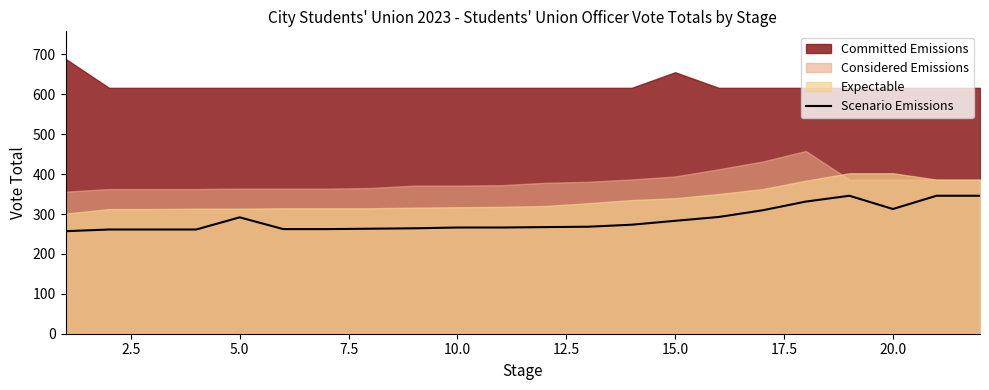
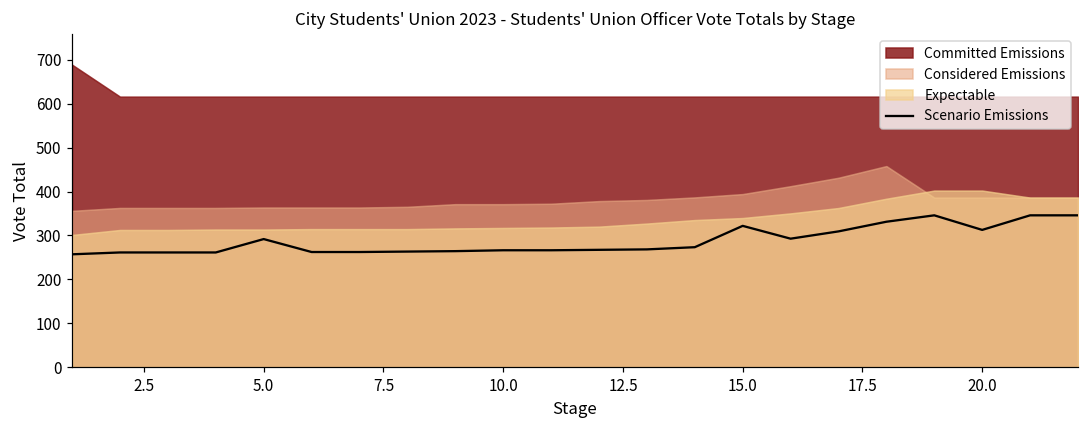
  {
    "Scenario Emissions": {
      "5.0": 290,
      "10.0": 270,
-     "15.0": 280,
+     "15.0": 320,
      "20.0": 310
    },
    "Committed Emissions": {
      "5.0": 620,
      "10.0": 620,
-     "15.0": 660
+     "15.0": 620
    }
  }
